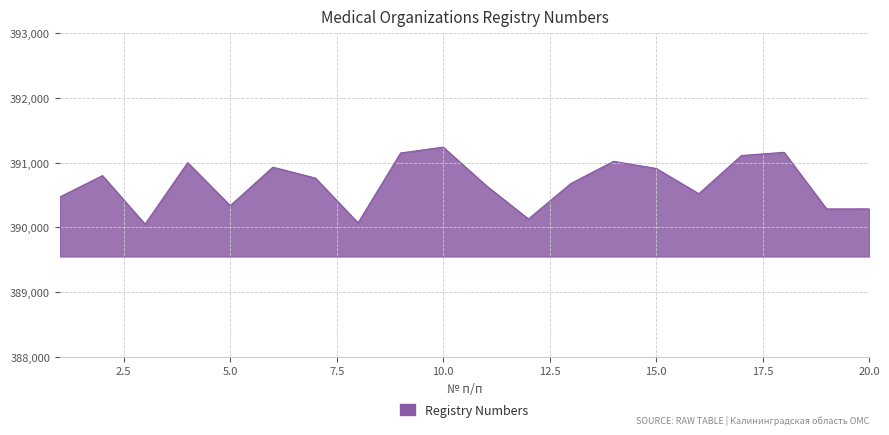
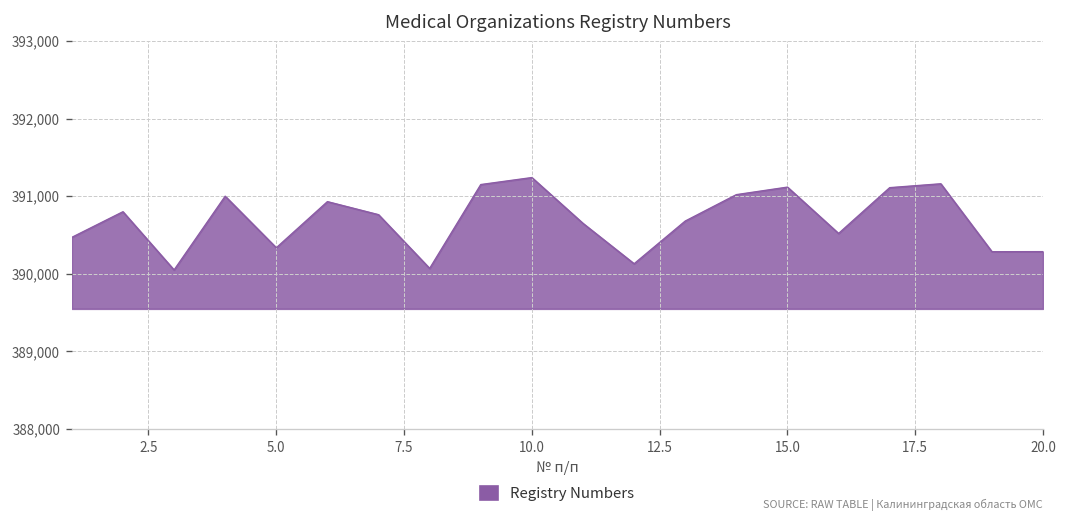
  {
    "5.0": "390,300",
    "10.0": "391,200",
-   "15.0": "390,900",
+   "15.0": "391,100",
    "20.0": "390,300"
  }
